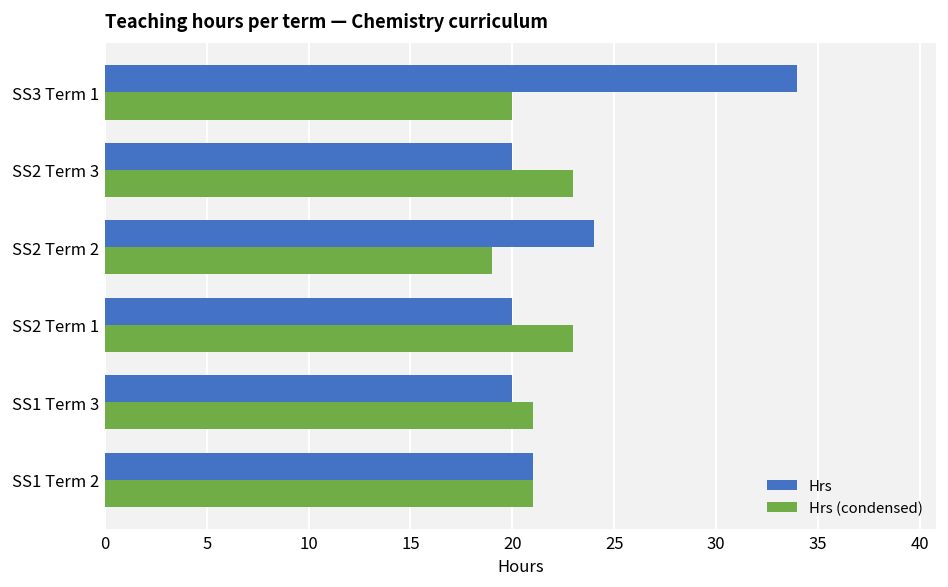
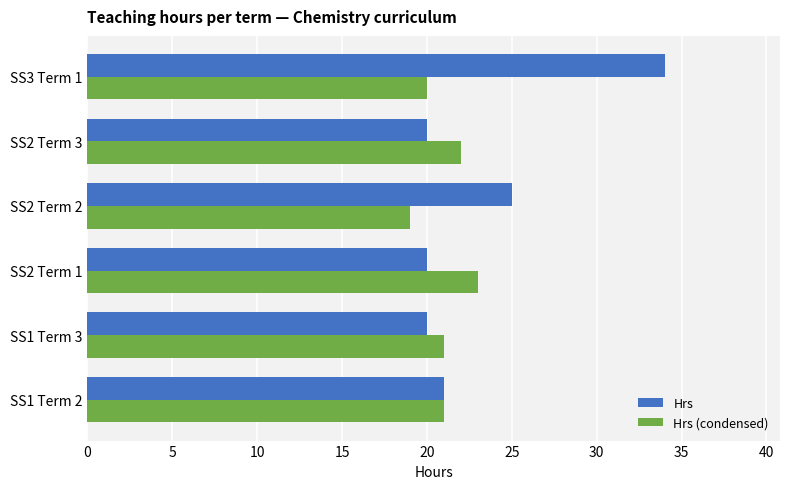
  {
    "Hrs": {
      "SS3 Term 1": 34,
      "SS2 Term 3": 20,
-     "SS2 Term 2": 24,
+     "SS2 Term 2": 25,
      "SS2 Term 1": 20,
      "SS1 Term 3": 20,
      "SS1 Term 2": 21
    },
    "Hrs (condensed)": {
      "SS3 Term 1": 20,
-     "SS2 Term 3": 23,
+     "SS2 Term 3": 22,
      "SS2 Term 2": 19,
      "SS2 Term 1": 23,
      "SS1 Term 3": 21,
      "SS1 Term 2": 21
    }
  }
